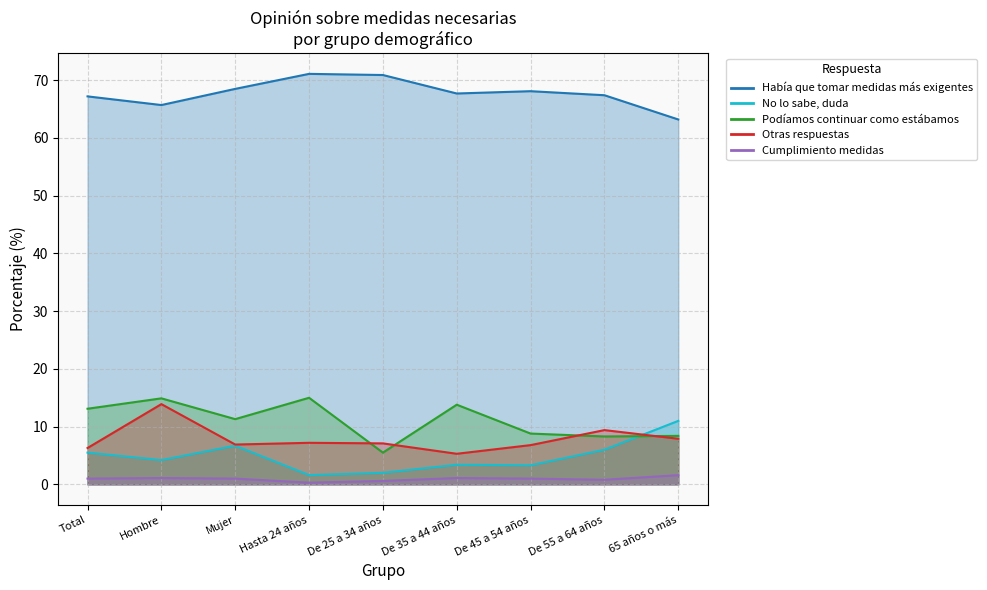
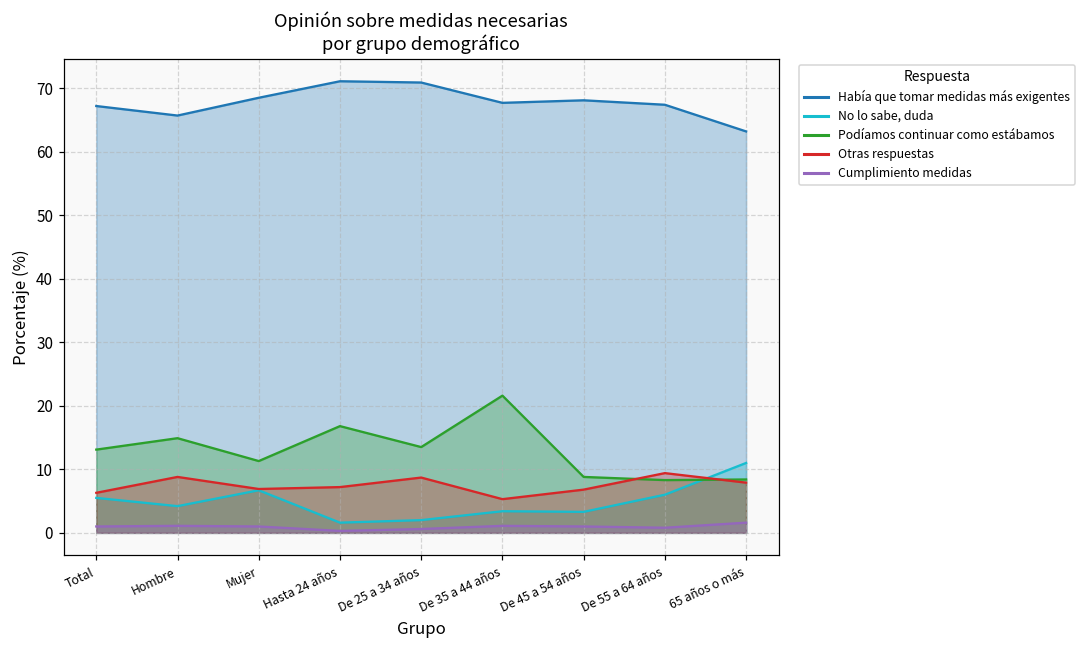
  {
    "Podíamos continuar como estábamos": {
      "Total": 13,
      "Hombre": 15,
      "Mujer": 11,
-     "Hasta 24 años": 15,
-     "De 25 a 34 años": 6,
-     "De 35 a 44 años": 14,
+     "Hasta 24 años": 17,
+     "De 25 a 34 años": 14,
+     "De 35 a 44 años": 22,
      "De 45 a 54 años": 9,
      "De 55 a 64 años": 8,
      "65 años o más": 8
    },
    "Otras respuestas": {
      "Total": 6,
-     "Hombre": 14,
+     "Hombre": 9,
      "Hasta 24 años": 7,
-     "De 25 a 34 años": 7,
+     "De 25 a 34 años": 9,
      "De 35 a 44 años": 5,
      "De 45 a 54 años": 7,
      "De 55 a 64 años": 9,
      "65 años o más": 8
    }
  }
